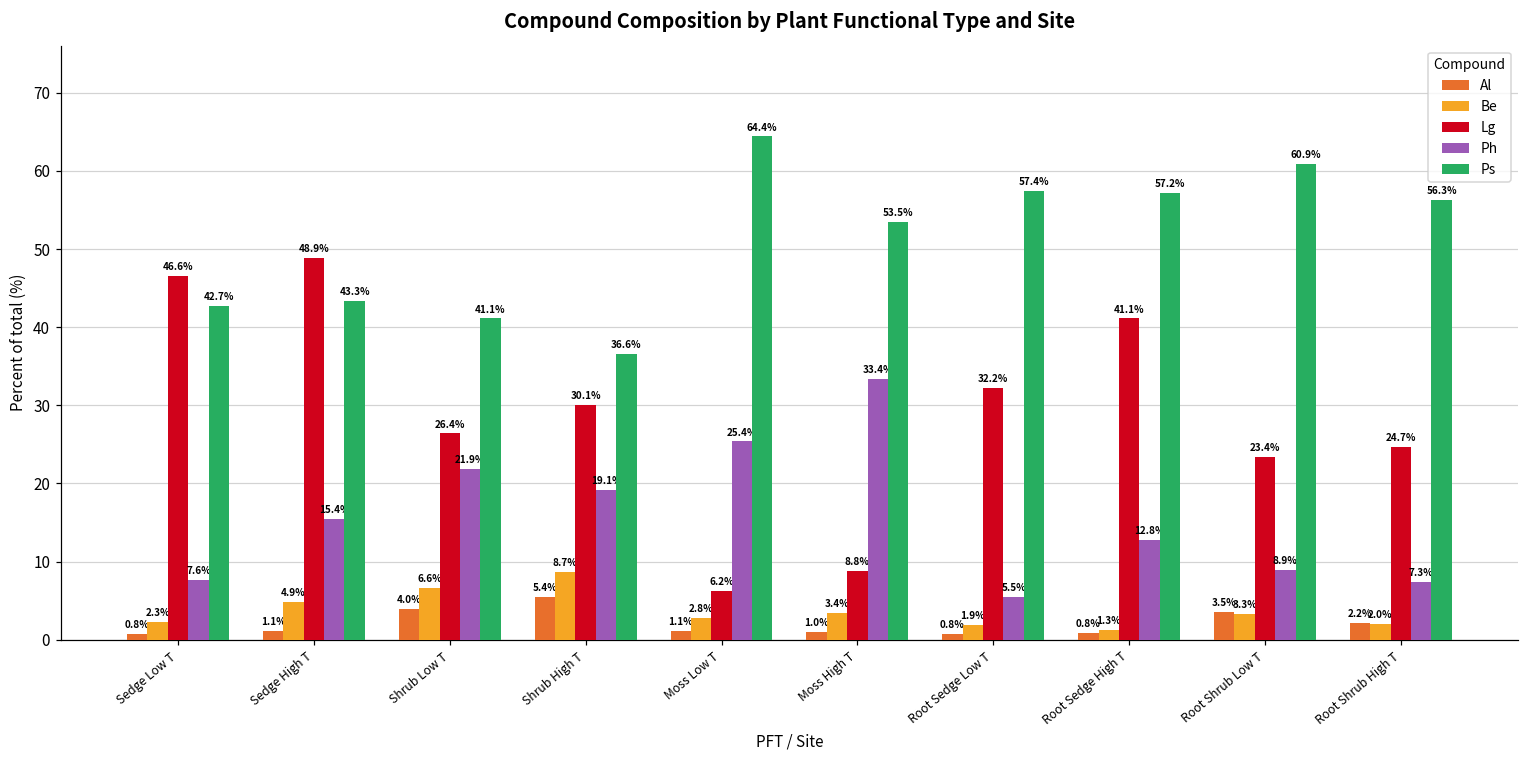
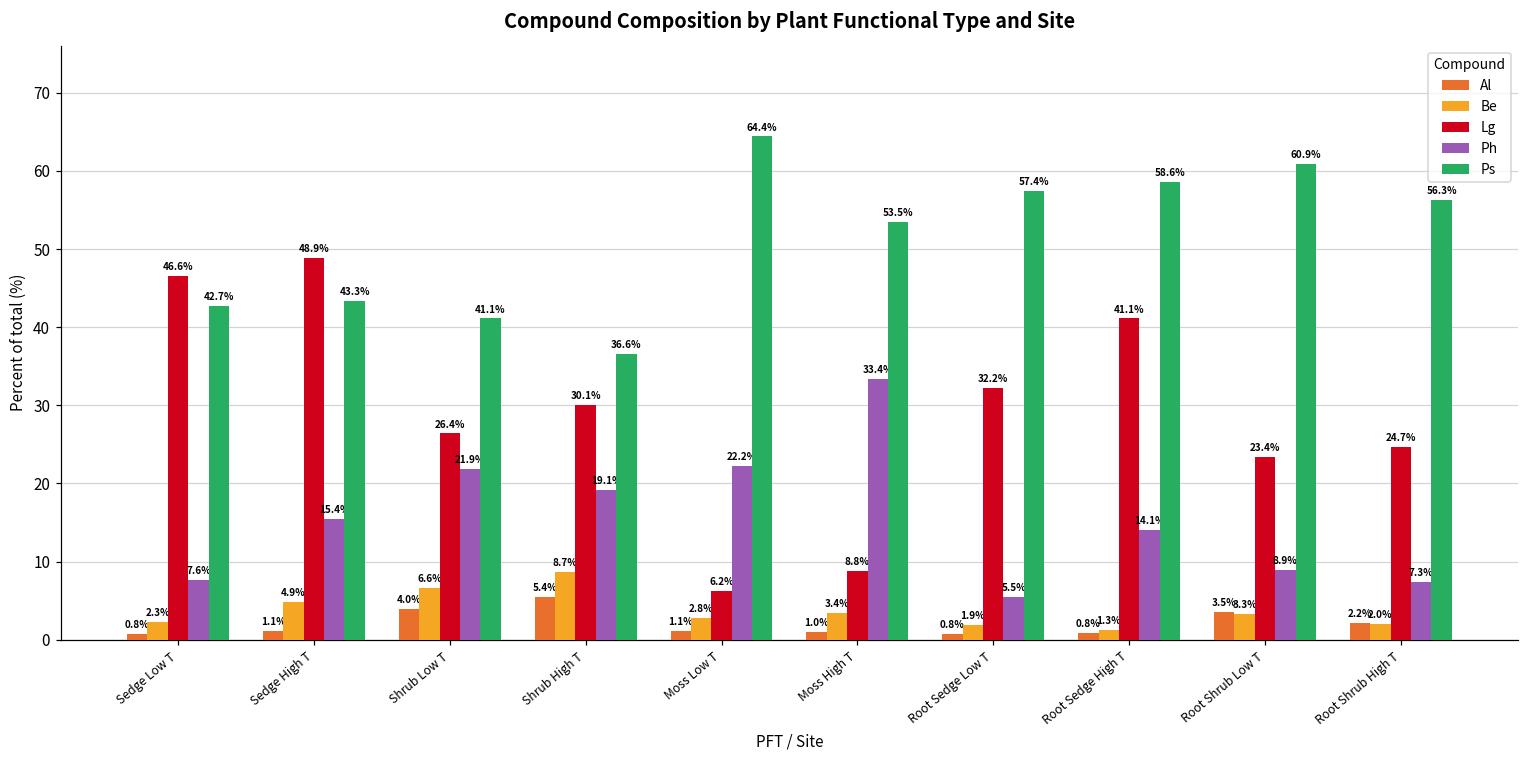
  {
    "Lg": {
      "Sedge Low T": "46.6%",
      "Sedge High T": "48.9%",
      "Shrub Low T": "26.4%",
      "Shrub High T": "30.1%",
      "Moss Low T": "6.2%",
      "Moss High T": "8.8%",
      "Root Sedge Low T": "32.2%",
      "Root Sedge High T": "41.1%",
      "Root Shrub Low T": "23.4%",
      "Root Shrub High T": "24.7%"
    },
    "Ph": {
      "Sedge Low T": "7.6%",
      "Sedge High T": "15.4%",
      "Shrub Low T": "21.9%",
      "Shrub High T": "19.1%",
-     "Moss Low T": "25.4%",
+     "Moss Low T": "22.2%",
      "Moss High T": "33.4%",
      "Root Sedge Low T": "5.5%",
-     "Root Sedge High T": "12.8%",
+     "Root Sedge High T": "14.1%",
      "Root Shrub Low T": "8.9%",
      "Root Shrub High T": "7.3%"
    },
    "Ps": {
      "Sedge Low T": "42.7%",
      "Sedge High T": "43.3%",
      "Shrub Low T": "41.1%",
      "Shrub High T": "36.6%",
      "Moss Low T": "64.4%",
      "Moss High T": "53.5%",
      "Root Sedge Low T": "57.4%",
-     "Root Sedge High T": "57.2%",
+     "Root Sedge High T": "58.6%",
      "Root Shrub Low T": "60.9%",
      "Root Shrub High T": "56.3%"
    }
  }
